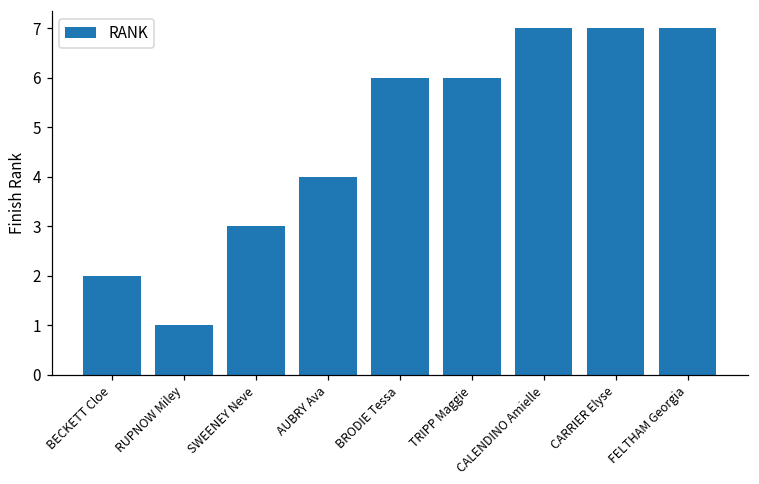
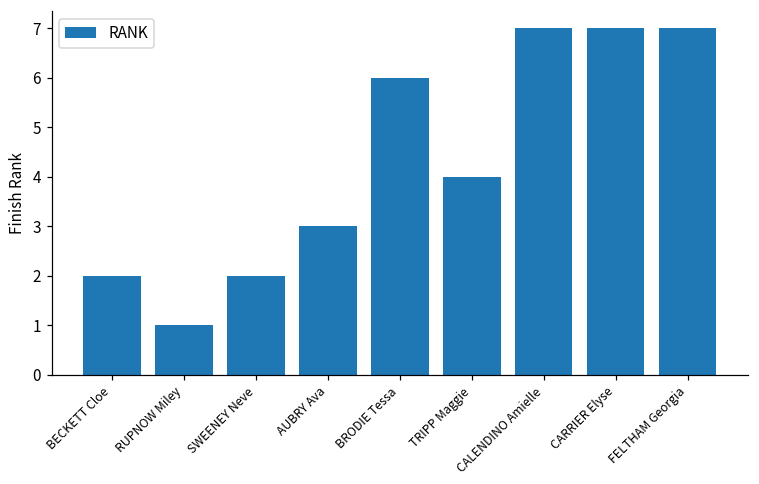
  {
    "BECKETT Cloe": 2,
    "RUPNOW Miley": 1,
-   "SWEENEY Neve": 3,
-   "AUBRY Ava": 4,
+   "SWEENEY Neve": 2,
+   "AUBRY Ava": 3,
    "BRODIE Tessa": 6,
-   "TRIPP Maggie": 6,
+   "TRIPP Maggie": 4,
    "CALENDINO Amielle": 7,
    "CARRIER Elyse": 7,
    "FELTHAM Georgia": 7
  }
